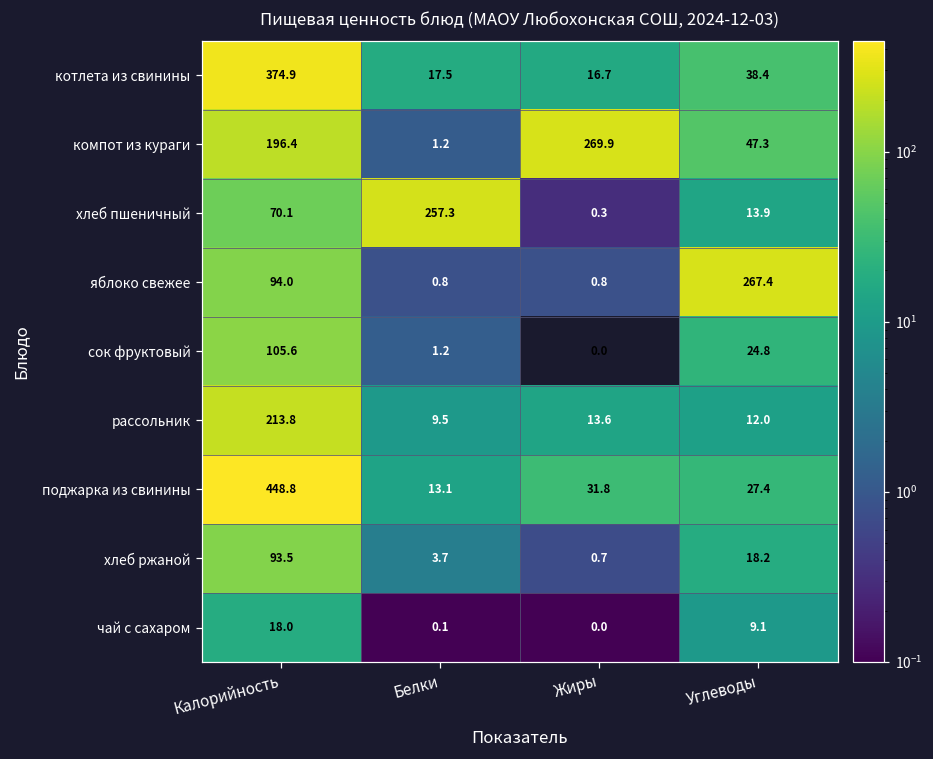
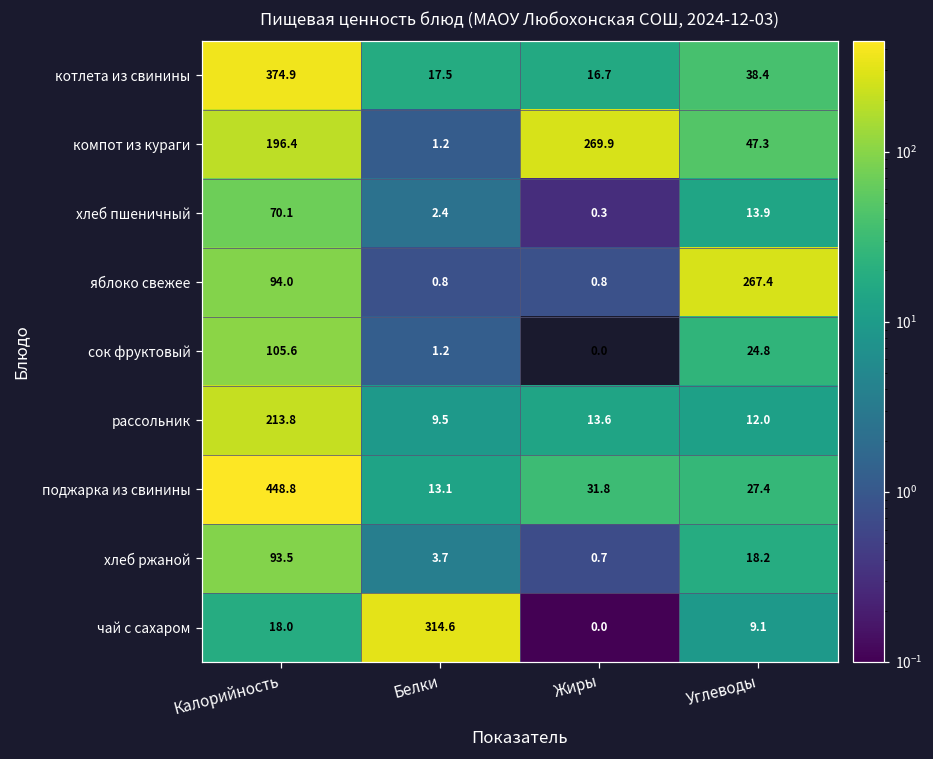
  {
    "котлета из свинины": {
      "Калорийность": 374.9,
      "Белки": 17.5,
      "Жиры": 16.7,
      "Углеводы": 38.4
    },
    "компот из кураги": {
      "Калорийность": 196.4,
      "Белки": 1.2,
      "Жиры": 269.9,
      "Углеводы": 47.3
    },
    "хлеб пшеничный": {
      "Калорийность": 70.1,
-     "Белки": 257.3,
+     "Белки": 2.4,
      "Жиры": 0.3,
      "Углеводы": 13.9
    },
    "яблоко свежее": {
      "Калорийность": 94.0,
      "Белки": 0.8,
      "Жиры": 0.8,
      "Углеводы": 267.4
    },
    "сок фруктовый": {
      "Калорийность": 105.6,
      "Белки": 1.2,
      "Углеводы": 24.8
    },
    "рассольник": {
      "Калорийность": 213.8,
      "Белки": 9.5,
      "Жиры": 13.6,
      "Углеводы": 12.0
    },
    "поджарка из свинины": {
      "Калорийность": 448.8,
      "Белки": 13.1,
      "Жиры": 31.8,
      "Углеводы": 27.4
    },
    "хлеб ржаной": {
      "Калорийность": 93.5,
      "Белки": 3.7,
      "Жиры": 0.7,
      "Углеводы": 18.2
    },
    "чай с сахаром": {
      "Калорийность": 18.0,
-     "Белки": 0.1,
+     "Белки": 314.6,
      "Жиры": 0.0,
      "Углеводы": 9.1
    }
  }
